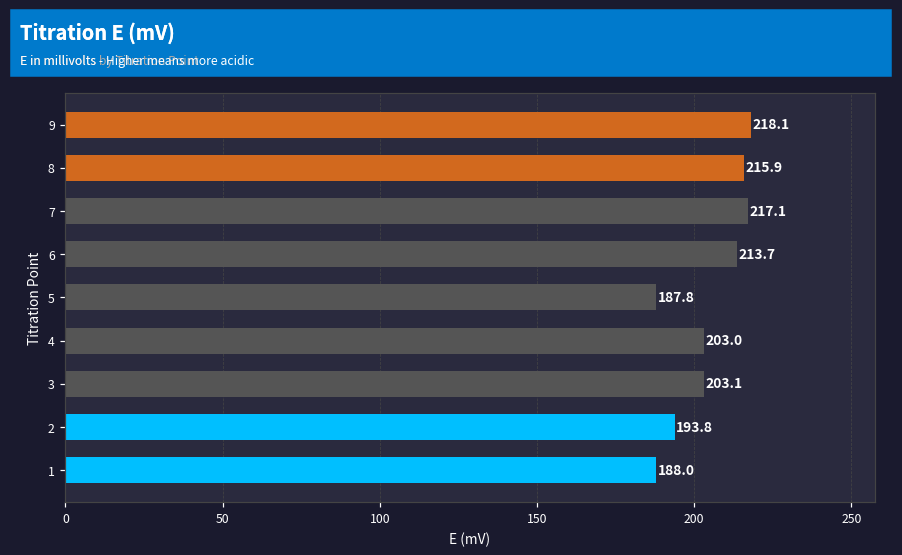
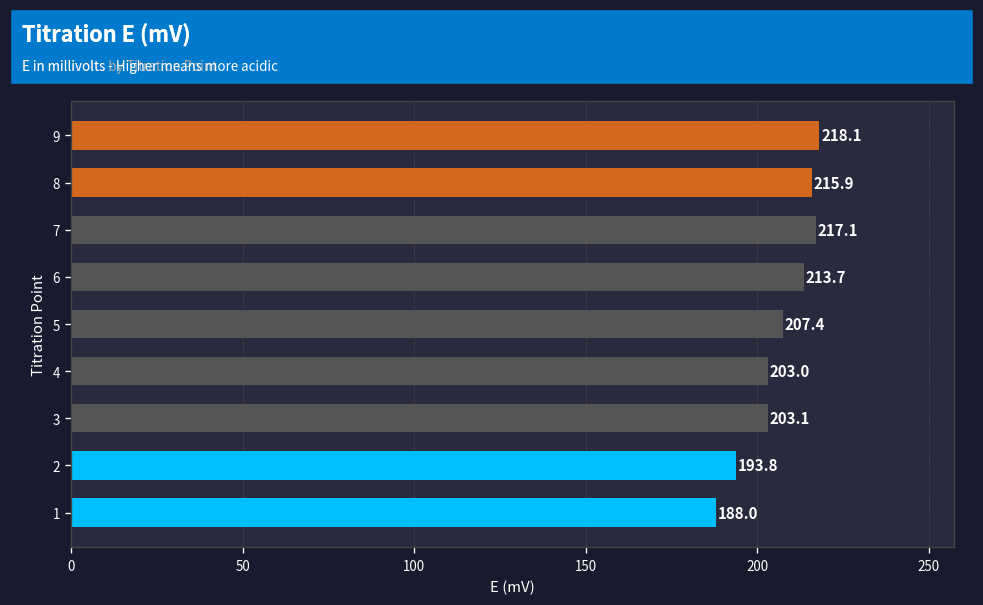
  {
    "9": 218.1,
    "8": 215.9,
    "7": 217.1,
    "6": 213.7,
-   "5": 187.8,
+   "5": 207.4,
    "4": 203.0,
    "3": 203.1,
    "2": 193.8,
    "1": 188.0
  }
